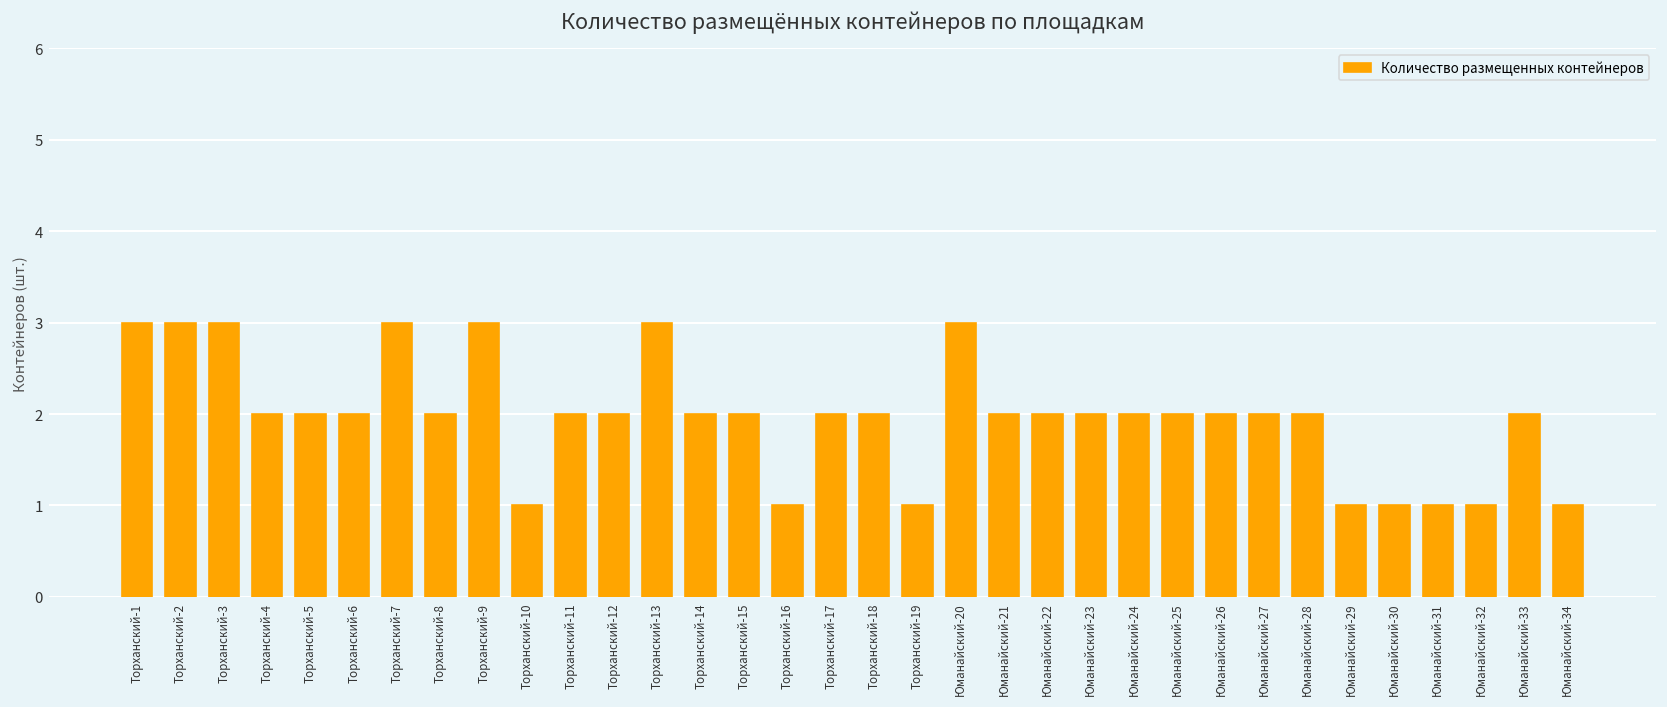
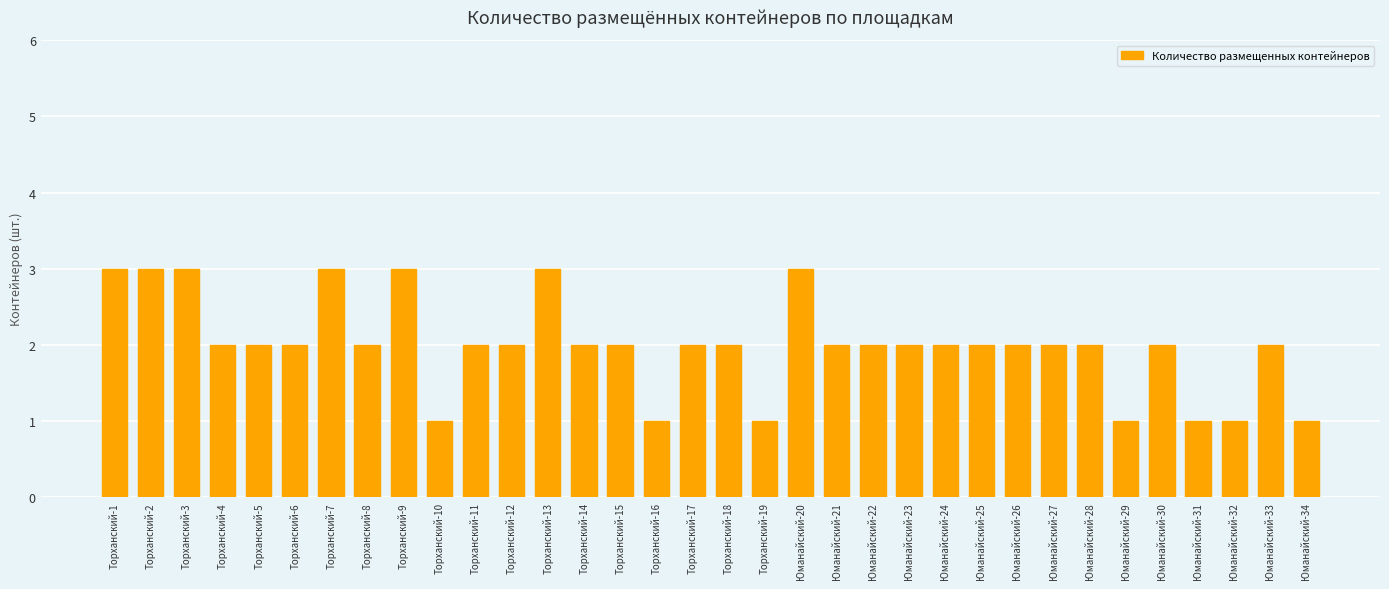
  {
    "Торханский-1": 3,
    "Торханский-2": 3,
    "Торханский-3": 3,
    "Торханский-4": 2,
    "Торханский-5": 2,
    "Торханский-6": 2,
    "Торханский-7": 3,
    "Торханский-8": 2,
    "Торханский-9": 3,
    "Торханский-10": 1,
    "Торханский-11": 2,
    "Торханский-12": 2,
    "Торханский-13": 3,
    "Торханский-14": 2,
    "Торханский-15": 2,
    "Торханский-16": 1,
    "Торханский-17": 2,
    "Торханский-18": 2,
    "Торханский-19": 1,
    "Юманайский-20": 3,
    "Юманайский-21": 2,
    "Юманайский-22": 2,
    "Юманайский-23": 2,
    "Юманайский-24": 2,
    "Юманайский-25": 2,
    "Юманайский-26": 2,
    "Юманайский-27": 2,
    "Юманайский-28": 2,
    "Юманайский-29": 1,
-   "Юманайский-30": 1,
+   "Юманайский-30": 2,
    "Юманайский-31": 1,
    "Юманайский-32": 1,
    "Юманайский-33": 2,
    "Юманайский-34": 1
  }
